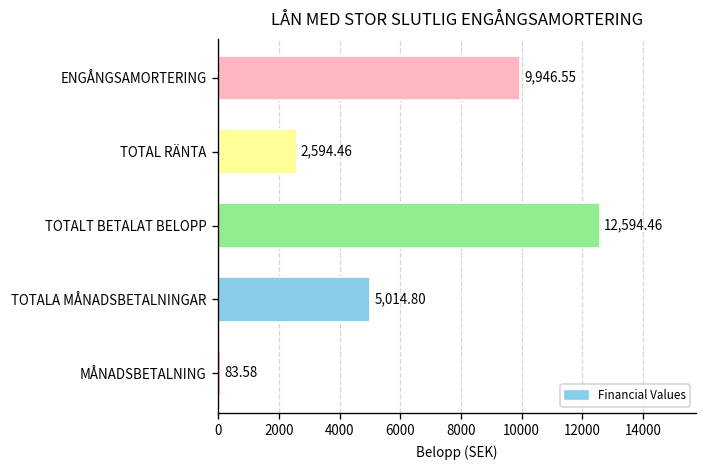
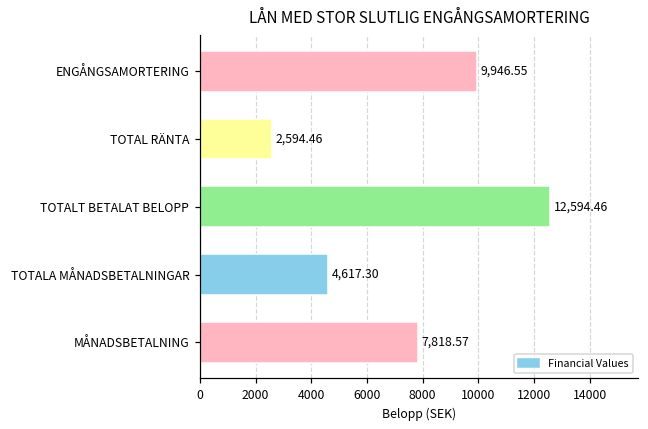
  {
    "ENGÅNGSAMORTERING": "9,946.55",
    "TOTAL RÄNTA": "2,594.46",
    "TOTALT BETALAT BELOPP": "12,594.46",
-   "TOTALA MÅNADSBETALNINGAR": "5,014.80",
-   "MÅNADSBETALNING": "83.58"
+   "TOTALA MÅNADSBETALNINGAR": "4,617.30",
+   "MÅNADSBETALNING": "7,818.57"
  }
